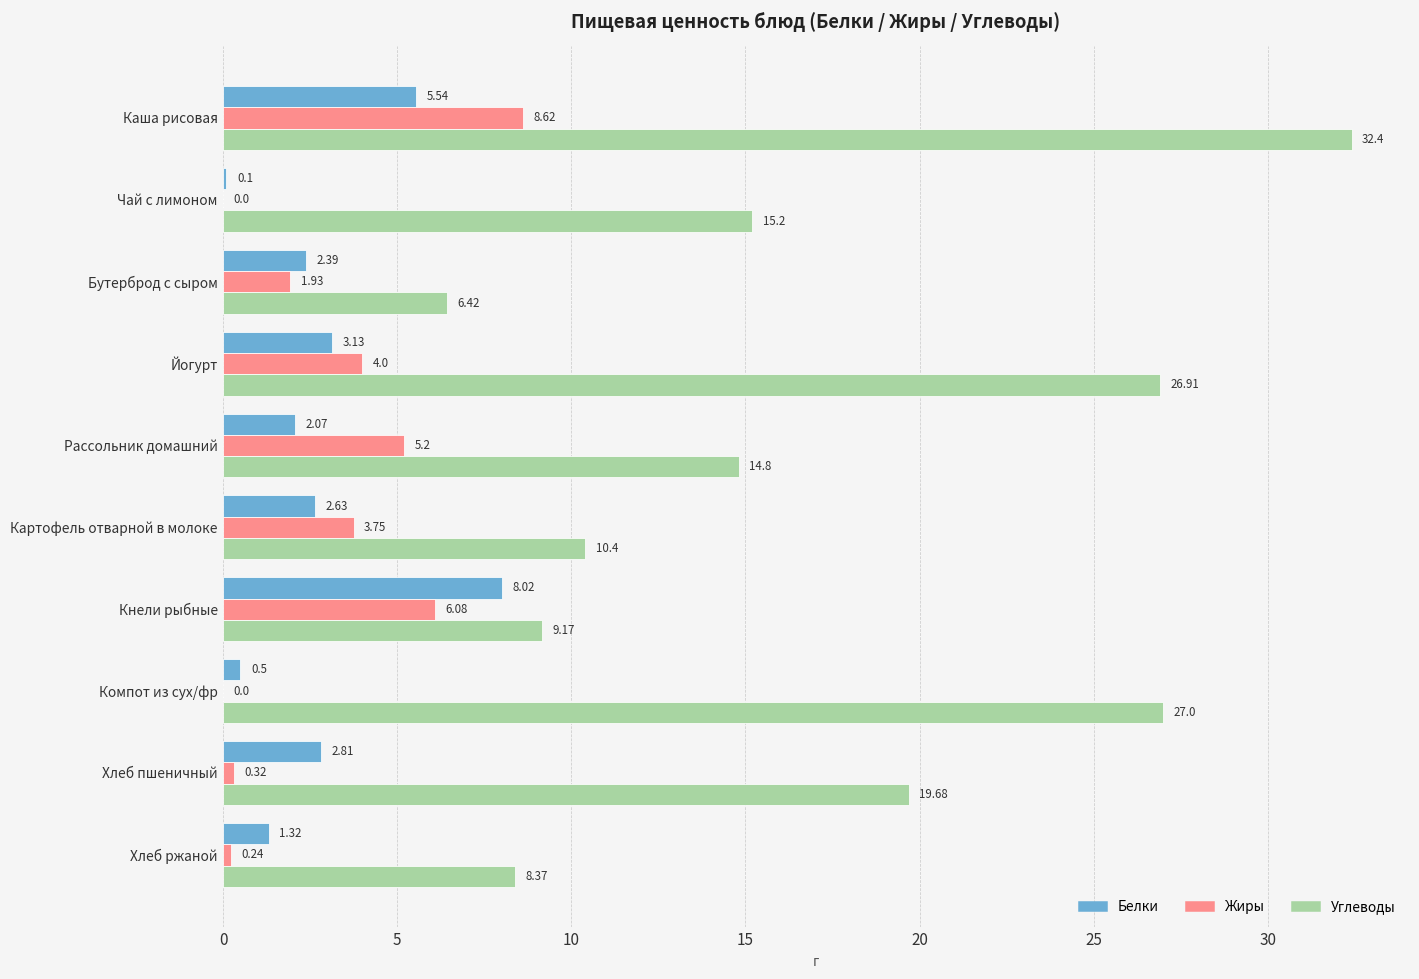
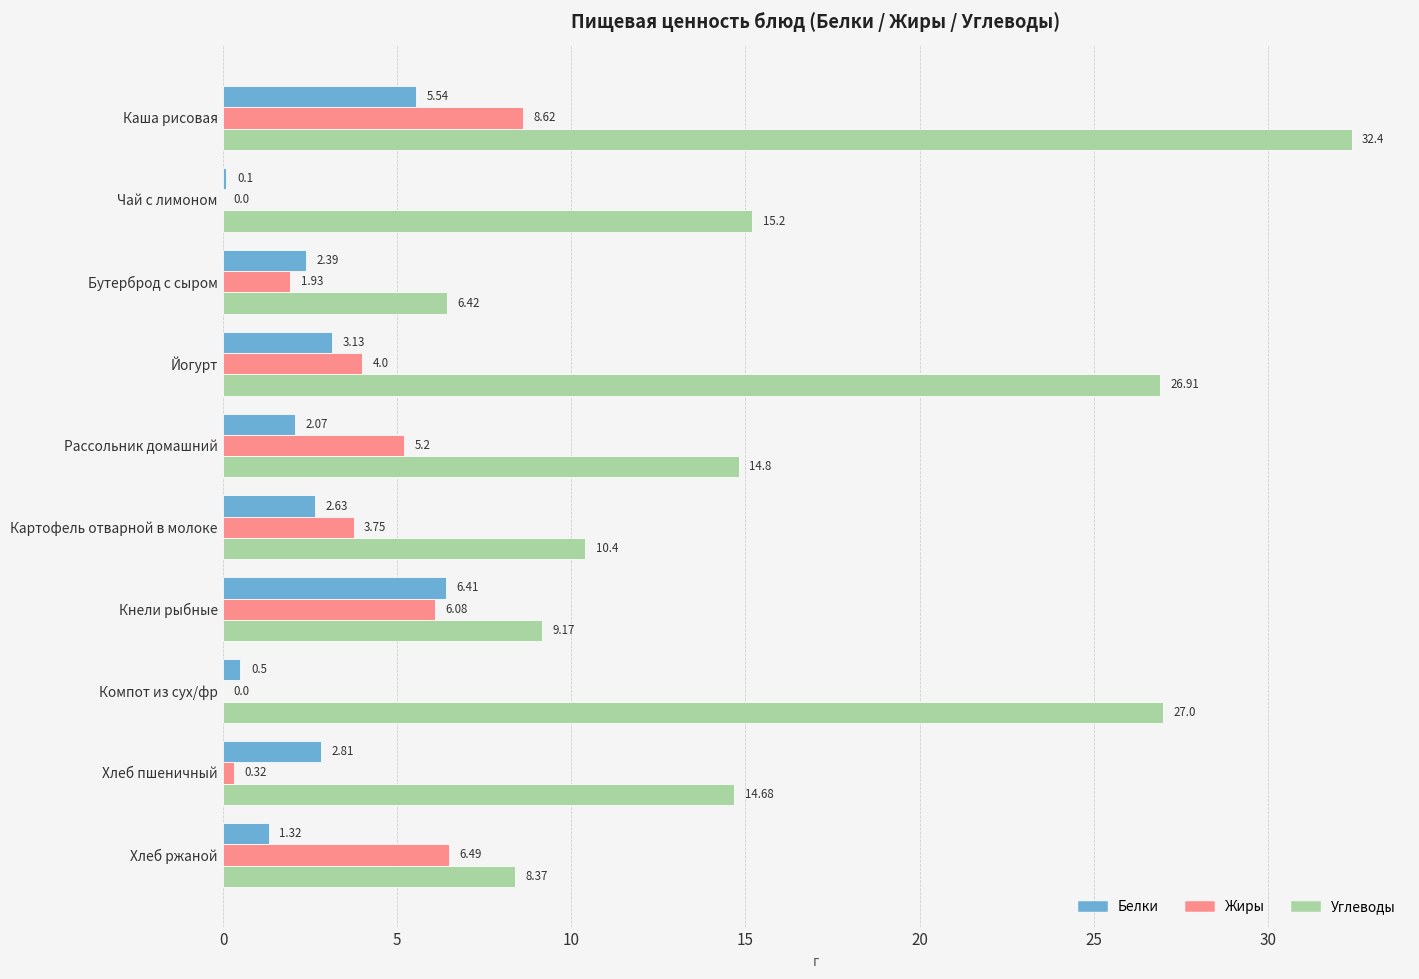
  {
    "Белки": {
      "Каша рисовая": 5.54,
      "Чай с лимоном": 0.1,
      "Бутерброд с сыром": 2.39,
      "Йогурт": 3.13,
      "Рассольник домашний": 2.07,
      "Картофель отварной в молоке": 2.63,
-     "Кнели рыбные": 8.02,
+     "Кнели рыбные": 6.41,
      "Компот из сух/фр": 0.5,
      "Хлеб пшеничный": 2.81,
      "Хлеб ржаной": 1.32
    },
    "Жиры": {
      "Каша рисовая": 8.62,
      "Чай с лимоном": 0.0,
      "Бутерброд с сыром": 1.93,
      "Йогурт": 4.0,
      "Рассольник домашний": 5.2,
      "Картофель отварной в молоке": 3.75,
      "Кнели рыбные": 6.08,
      "Компот из сух/фр": 0.0,
      "Хлеб пшеничный": 0.32,
-     "Хлеб ржаной": 0.24
+     "Хлеб ржаной": 6.49
    },
    "Углеводы": {
      "Каша рисовая": 32.4,
      "Чай с лимоном": 15.2,
      "Бутерброд с сыром": 6.42,
      "Йогурт": 26.91,
      "Рассольник домашний": 14.8,
      "Картофель отварной в молоке": 10.4,
      "Кнели рыбные": 9.17,
      "Компот из сух/фр": 27.0,
-     "Хлеб пшеничный": 19.68,
+     "Хлеб пшеничный": 14.68,
      "Хлеб ржаной": 8.37
    }
  }
